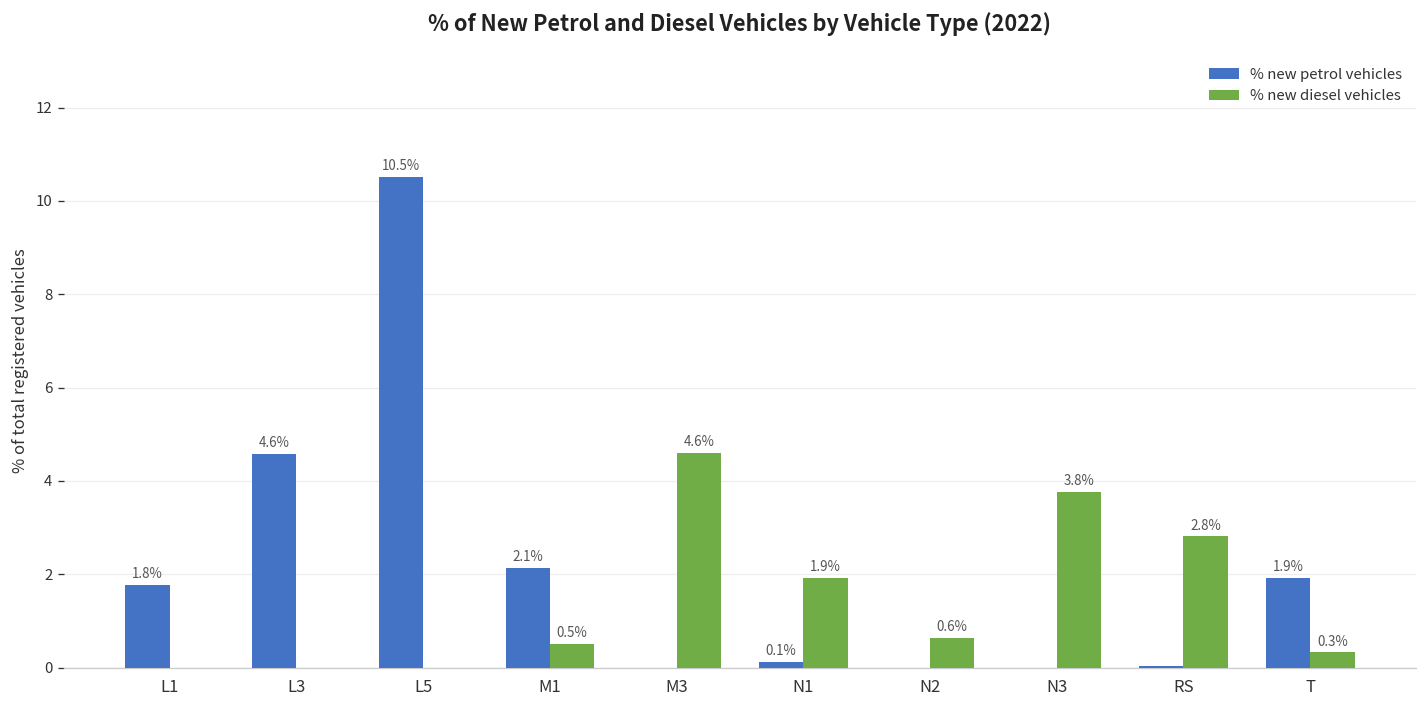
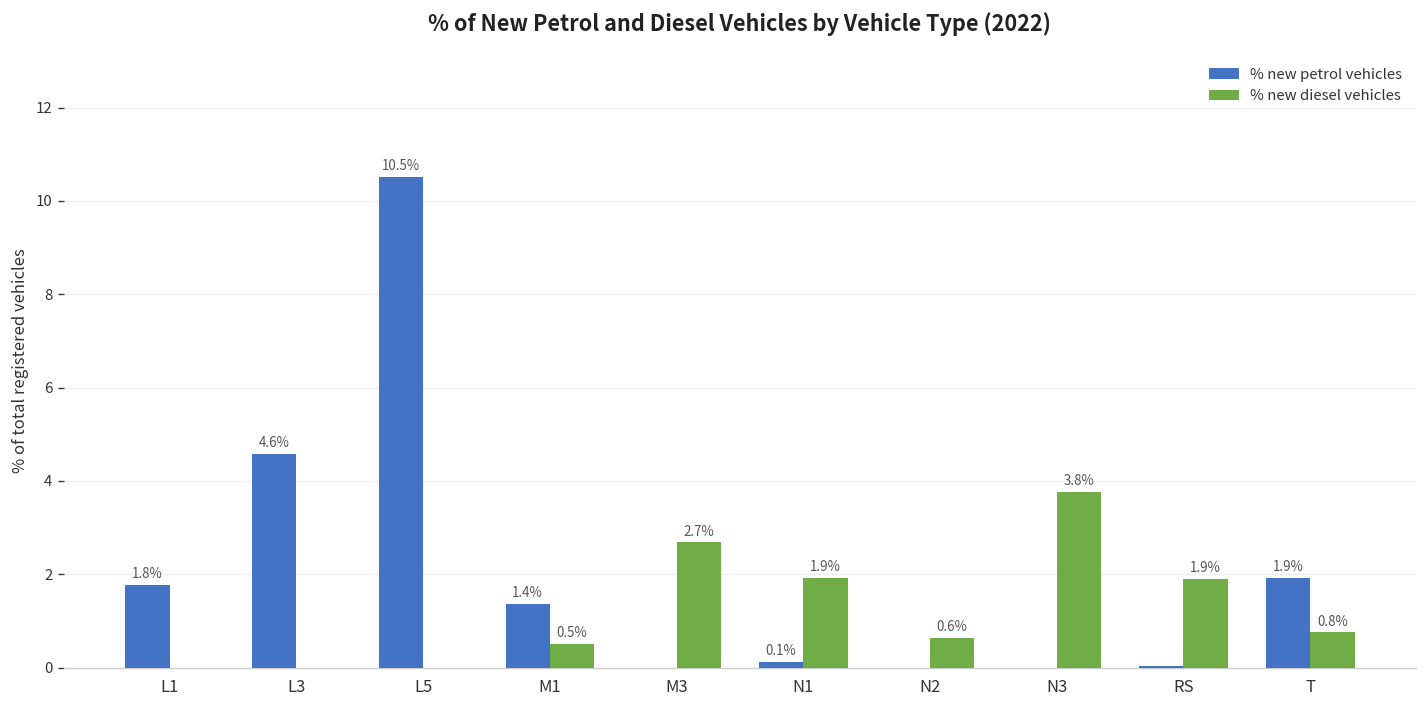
  {
    "% new petrol vehicles": {
      "L1": "1.8%",
      "L3": "4.6%",
      "L5": "10.5%",
-     "M1": "2.1%",
+     "M1": "1.4%",
      "N1": "0.1%",
      "T": "1.9%"
    },
    "% new diesel vehicles": {
      "M1": "0.5%",
-     "M3": "4.6%",
+     "M3": "2.7%",
      "N1": "1.9%",
      "N2": "0.6%",
      "N3": "3.8%",
-     "RS": "2.8%",
-     "T": "0.3%"
+     "RS": "1.9%",
+     "T": "0.8%"
    }
  }
